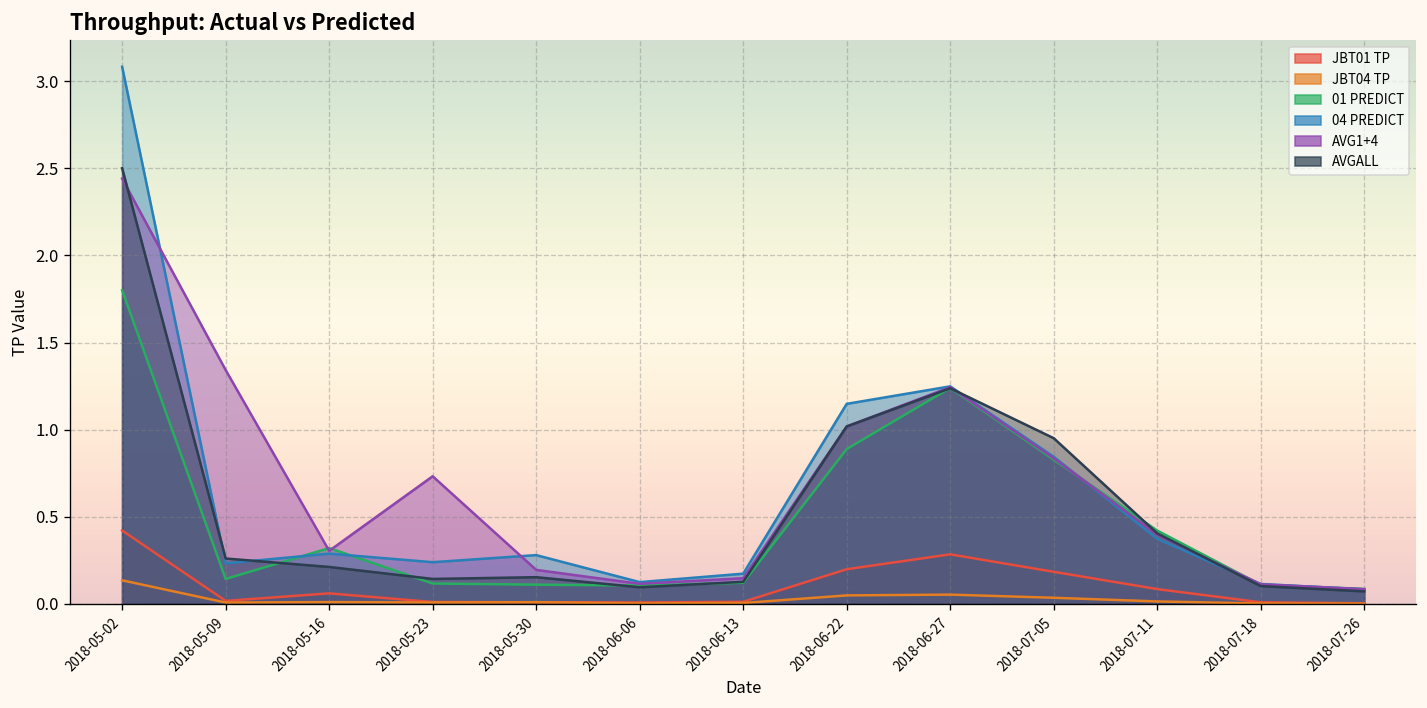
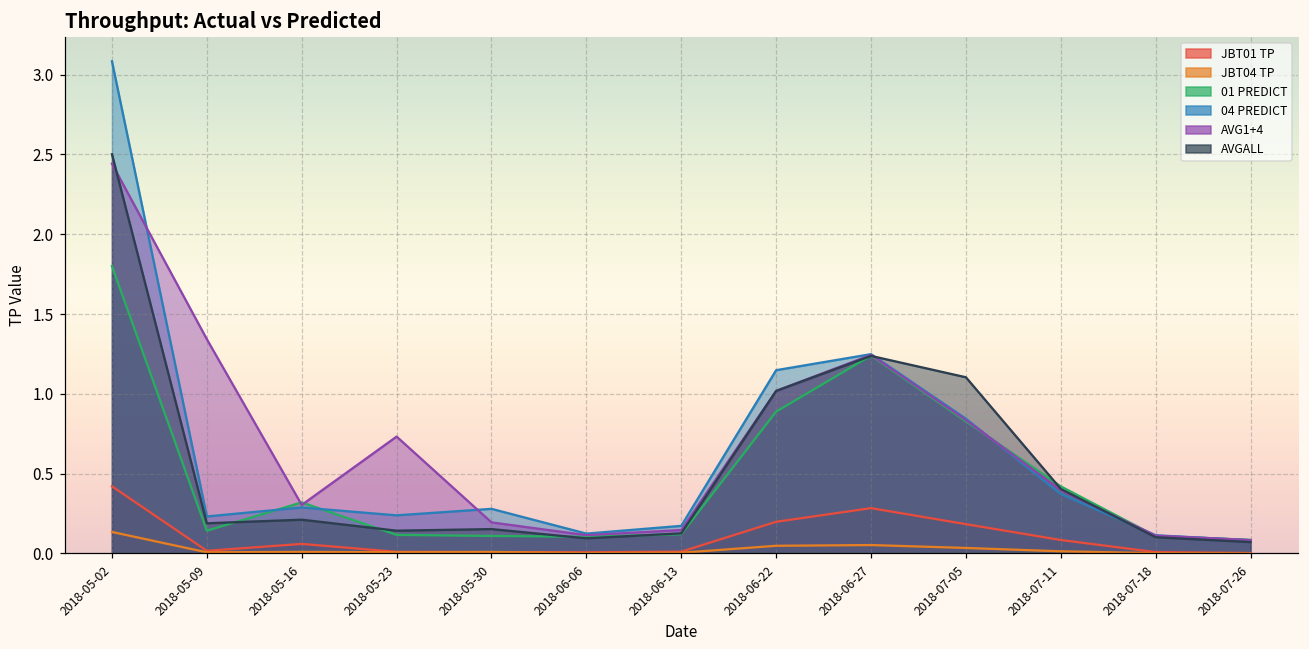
  {
    "01 PREDICT": {
      "2018-05-02": 1.80,
      "2018-05-09": 0.14,
      "2018-05-23": 0.12,
      "2018-05-30": 0.11,
      "2018-06-22": 0.89
    },
    "04 PREDICT": {
      "2018-05-02": 3.08,
      "2018-05-09": 0.23,
      "2018-05-23": 0.24,
      "2018-05-30": 0.28,
      "2018-06-13": 0.17,
      "2018-06-22": 1.15,
      "2018-07-11": 0.37
    },
    "AVG1+4": {
      "2018-05-02": 2.44,
      "2018-05-09": 1.34,
      "2018-05-23": 0.73,
      "2018-05-30": 0.19,
      "2018-06-13": 0.15
    },
    "AVGALL": {
      "2018-05-02": 2.50,
-     "2018-05-09": 0.26,
+     "2018-05-09": 0.19,
      "2018-05-16": 0.21,
      "2018-05-23": 0.14,
      "2018-05-30": 0.15,
-     "2018-07-05": 0.95
+     "2018-07-05": 1.10
    }
  }
